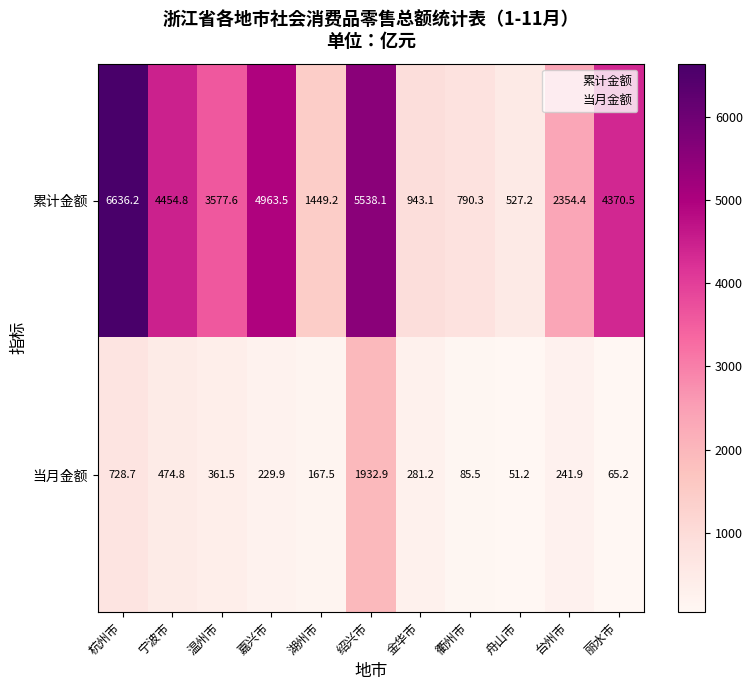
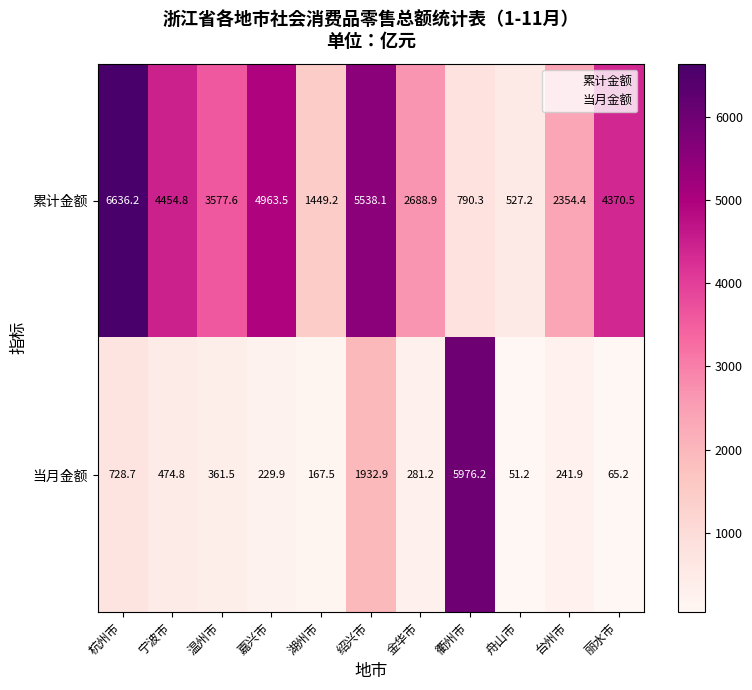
  {
    "累计金额": {
      "杭州市": 6636.2,
      "宁波市": 4454.8,
      "温州市": 3577.6,
      "嘉兴市": 4963.5,
      "湖州市": 1449.2,
      "绍兴市": 5538.1,
-     "金华市": 943.1,
+     "金华市": 2688.9,
      "衢州市": 790.3,
      "舟山市": 527.2,
      "台州市": 2354.4,
      "丽水市": 4370.5
    },
    "当月金额": {
      "杭州市": 728.7,
      "宁波市": 474.8,
      "温州市": 361.5,
      "嘉兴市": 229.9,
      "湖州市": 167.5,
      "绍兴市": 1932.9,
      "金华市": 281.2,
-     "衢州市": 85.5,
+     "衢州市": 5976.2,
      "舟山市": 51.2,
      "台州市": 241.9,
      "丽水市": 65.2
    }
  }
